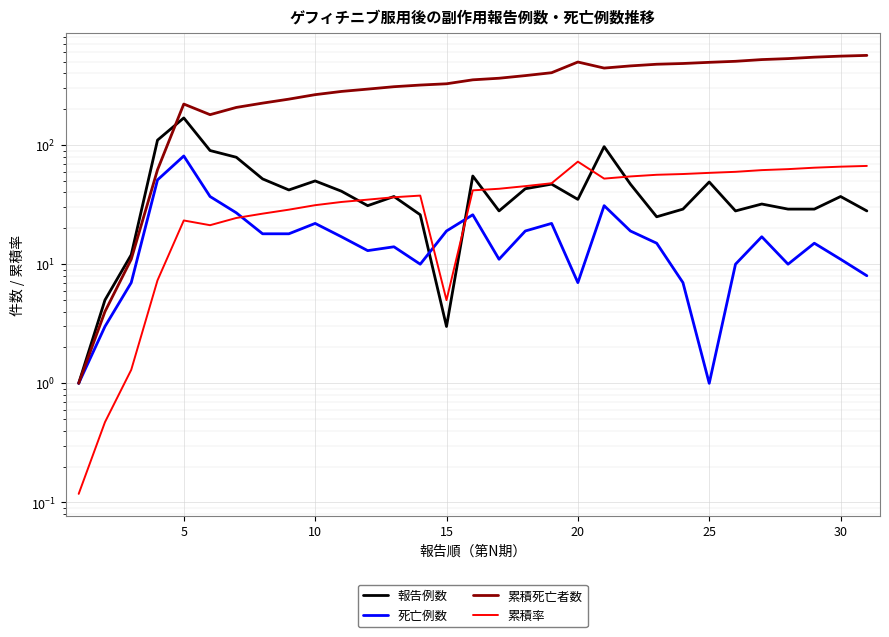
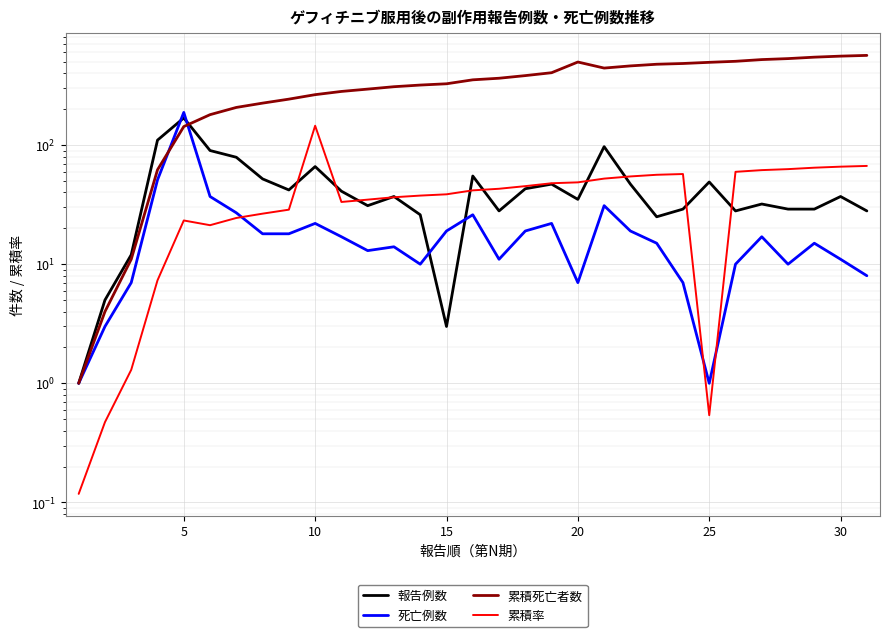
  {
    "報告例数": {
      "5": 170,
-     "10": 50,
+     "10": 70,
      "15": 3,
      "20": 35,
      "25": 49,
      "30": 37
    },
    "死亡例数": {
-     "5": 80,
+     "5": 190,
      "10": 22,
      "15": 19,
      "20": 7,
      "25": 1,
      "30": 11
    },
    "累積死亡者数": {
-     "5": 220,
+     "5": 140,
      "10": 270,
      "15": 330,
      "20": 500,
      "25": 500,
      "30": 600
    },
    "累積率": {
      "5": 23,
-     "10": 31,
-     "15": 5.0,
-     "20": 70,
-     "25": 60,
+     "10": 150,
+     "15": 39,
+     "20": 49,
+     "25": 0.5,
      "30": 70
    }
  }
